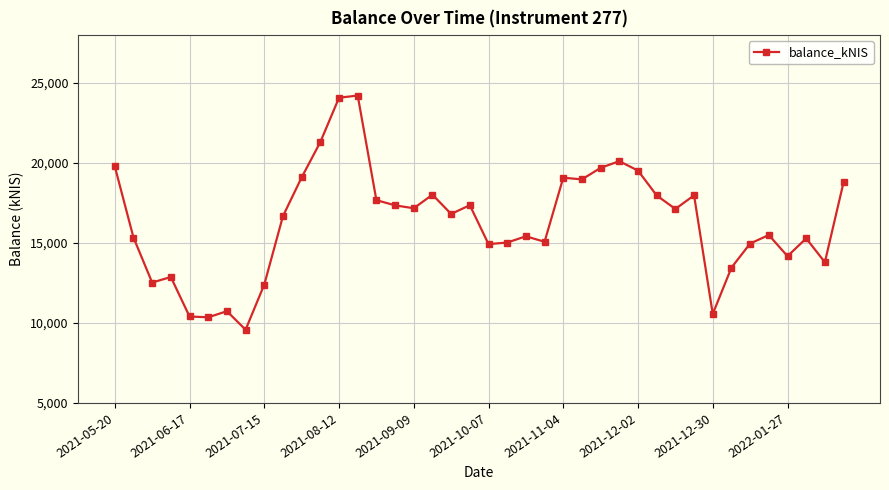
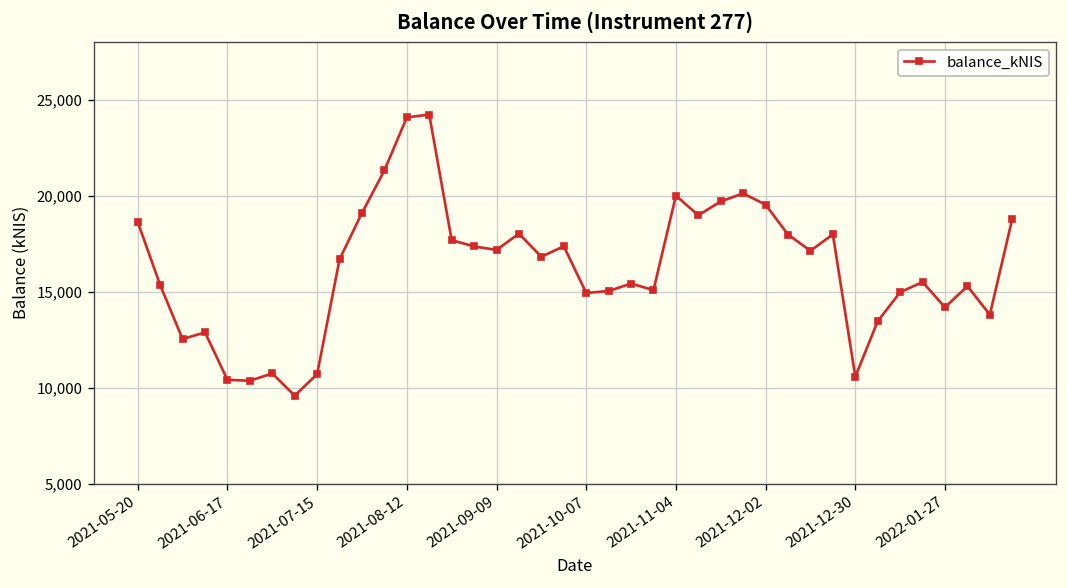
  {
-   "2021-05-20": "19,800",
+   "2021-05-20": "18,600",
    "2021-06-17": "10,400",
-   "2021-07-15": "12,400",
+   "2021-07-15": "10,700",
    "2021-08-12": "24,100",
    "2021-09-09": "17,200",
    "2021-10-07": "14,900",
-   "2021-11-04": "19,100",
+   "2021-11-04": "20,000",
    "2021-12-02": "19,500",
    "2021-12-30": "10,600",
    "2022-01-27": "14,200"
  }
